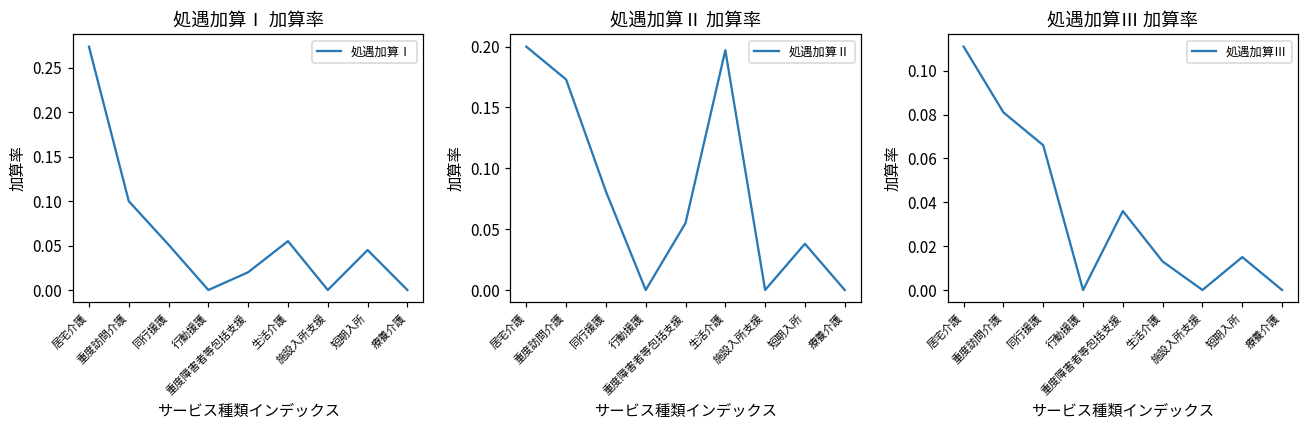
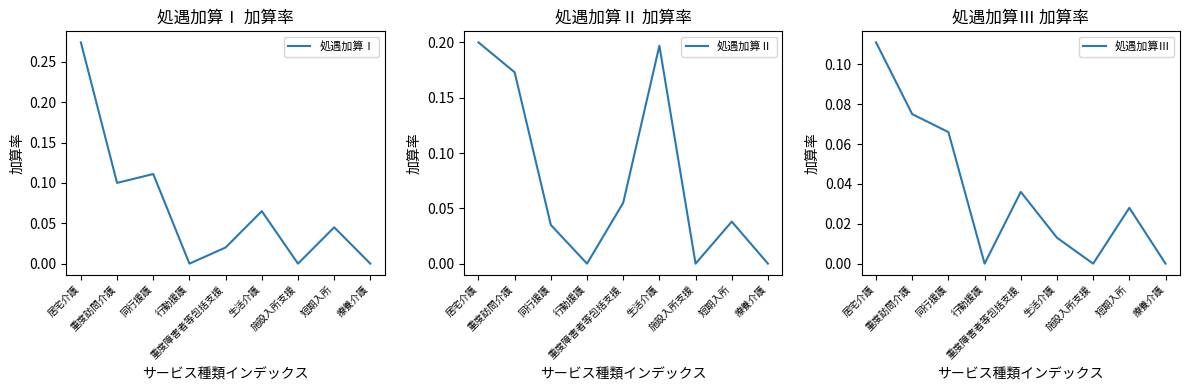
  {
    "処遇加算Ⅰ 加算率": {
      "居宅介護": 0.27,
      "重度訪問介護": 0.10,
-     "同行援護": 0.05,
+     "同行援護": 0.11,
      "行動援護": 0.00,
      "重度障害者等包括支援": 0.02,
-     "生活介護": 0.06,
+     "生活介護": 0.07,
      "施設入所支援": 0.00,
      "短期入所": 0.05,
      "療養介護": 0.00
    },
    "処遇加算Ⅱ 加算率": {
      "居宅介護": 0.200,
      "重度訪問介護": 0.173,
-     "同行援護": 0.081,
+     "同行援護": 0.035,
      "行動援護": 0.000,
      "重度障害者等包括支援": 0.055,
      "生活介護": 0.197,
      "施設入所支援": 0.000,
      "短期入所": 0.038,
      "療養介護": 0.000
    },
    "処遇加算Ⅲ 加算率": {
      "居宅介護": 0.111,
-     "重度訪問介護": 0.081,
+     "重度訪問介護": 0.075,
      "同行援護": 0.066,
      "行動援護": 0.000,
      "重度障害者等包括支援": 0.036,
      "生活介護": 0.013,
      "施設入所支援": 0.000,
-     "短期入所": 0.015,
+     "短期入所": 0.028,
      "療養介護": 0.000
    }
  }
